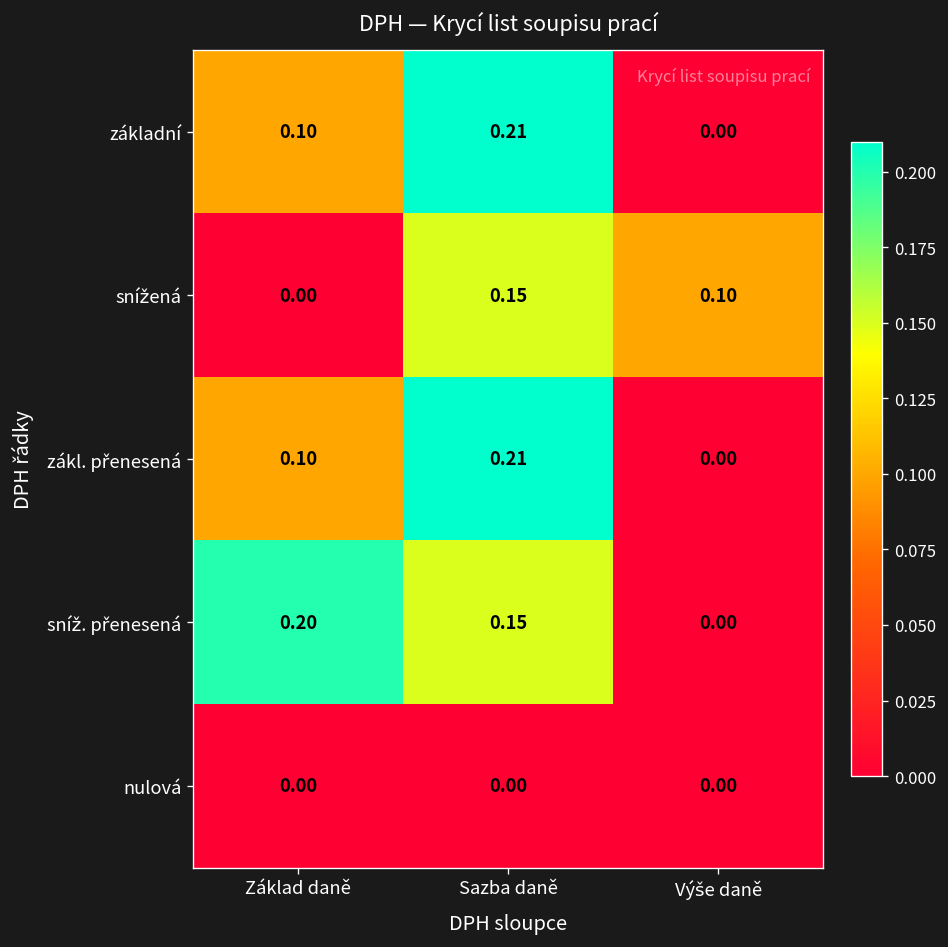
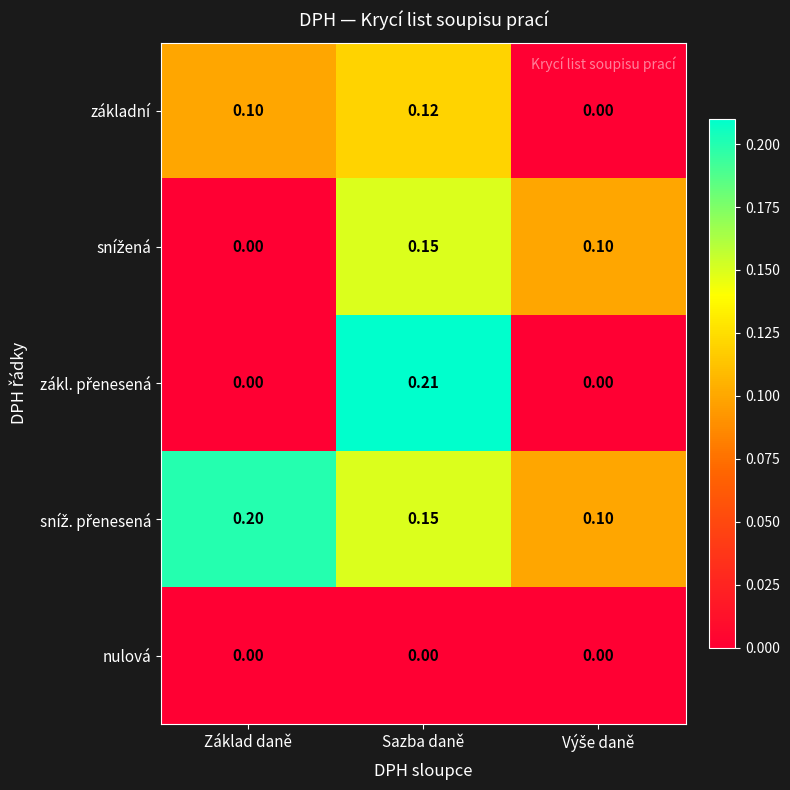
  {
    "základní": {
      "Základ daně": 0.10,
-     "Sazba daně": 0.21
+     "Sazba daně": 0.12
    },
    "snížená": {
      "Základ daně": 0.00,
      "Sazba daně": 0.15,
      "Výše daně": 0.10
    },
    "zákl. přenesená": {
-     "Základ daně": 0.10,
+     "Základ daně": 0.00,
      "Sazba daně": 0.21,
      "Výše daně": 0.00
    },
    "sníž. přenesená": {
      "Základ daně": 0.20,
      "Sazba daně": 0.15,
-     "Výše daně": 0.00
+     "Výše daně": 0.10
    },
    "nulová": {
      "Základ daně": 0.00,
      "Sazba daně": 0.00,
      "Výše daně": 0.00
    }
  }
